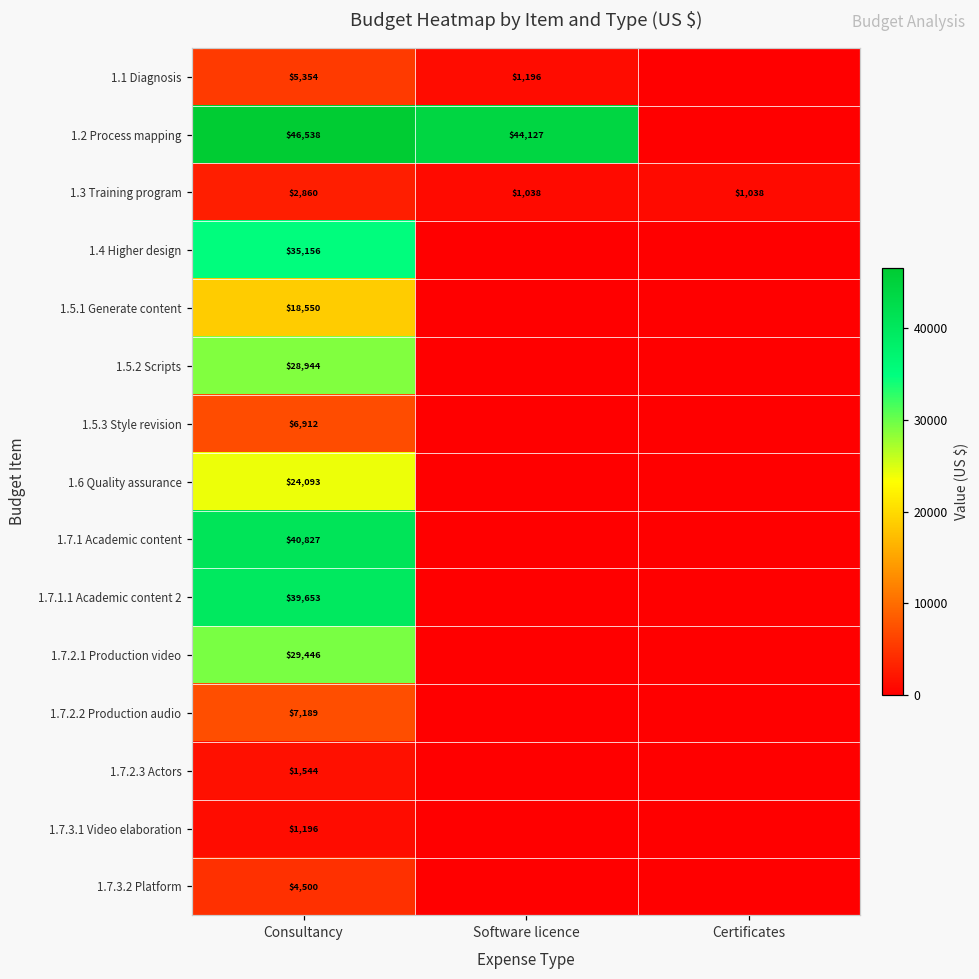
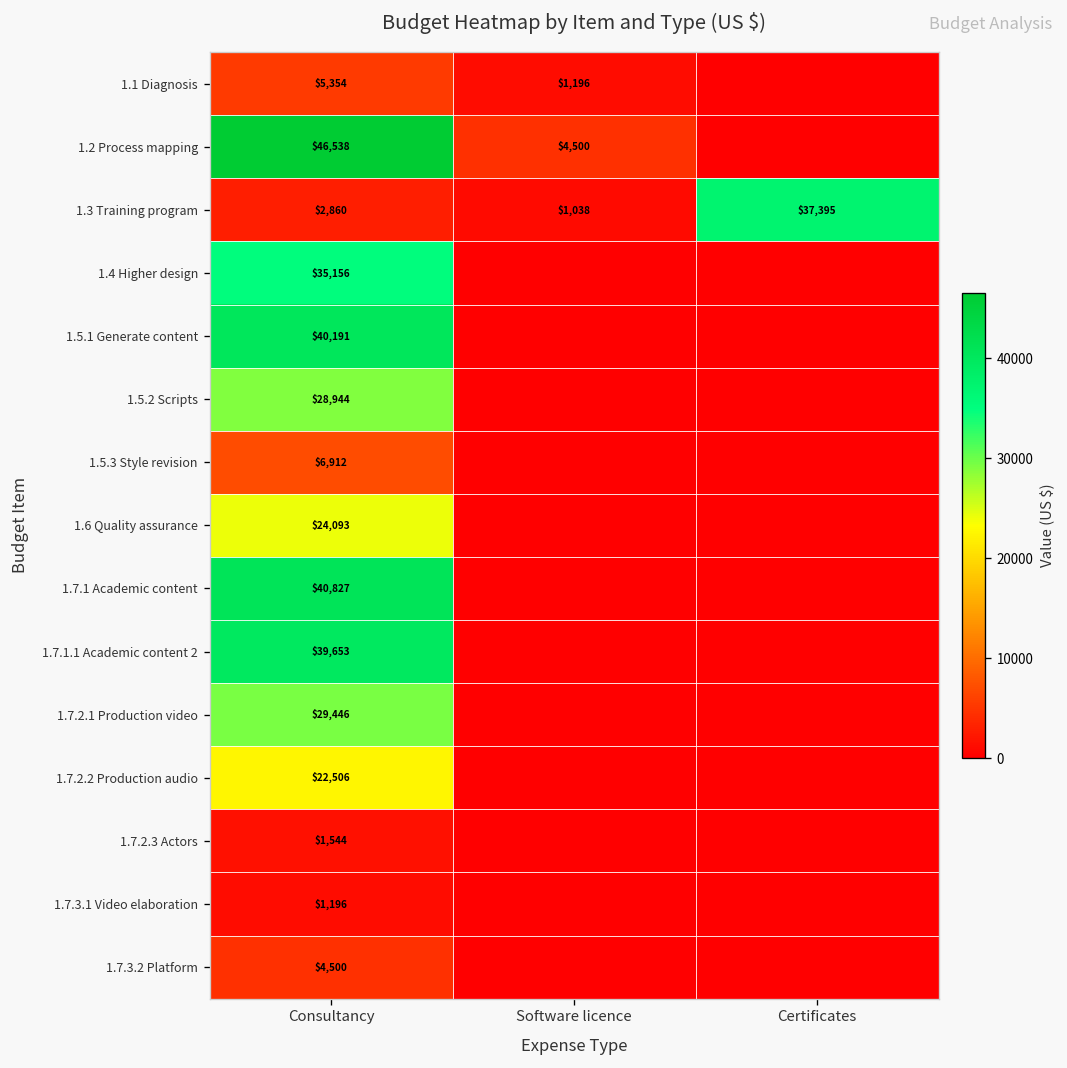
  {
    "1.1 Diagnosis": {
      "Consultancy": "$5,354",
      "Software licence": "$1,196"
    },
    "1.2 Process mapping": {
      "Consultancy": "$46,538",
-     "Software licence": "$44,127"
+     "Software licence": "$4,500"
    },
    "1.3 Training program": {
      "Consultancy": "$2,860",
      "Software licence": "$1,038",
-     "Certificates": "$1,038"
+     "Certificates": "$37,395"
    },
    "1.4 Higher design": {
      "Consultancy": "$35,156"
    },
    "1.5.1 Generate content": {
-     "Consultancy": "$18,550"
+     "Consultancy": "$40,191"
    },
    "1.5.2 Scripts": {
      "Consultancy": "$28,944"
    },
    "1.5.3 Style revision": {
      "Consultancy": "$6,912"
    },
    "1.6 Quality assurance": {
      "Consultancy": "$24,093"
    },
    "1.7.1 Academic content": {
      "Consultancy": "$40,827"
    },
    "1.7.1.1 Academic content 2": {
      "Consultancy": "$39,653"
    },
    "1.7.2.1 Production video": {
      "Consultancy": "$29,446"
    },
    "1.7.2.2 Production audio": {
-     "Consultancy": "$7,189"
+     "Consultancy": "$22,506"
    },
    "1.7.2.3 Actors": {
      "Consultancy": "$1,544"
    },
    "1.7.3.1 Video elaboration": {
      "Consultancy": "$1,196"
    },
    "1.7.3.2 Platform": {
      "Consultancy": "$4,500"
    }
  }
